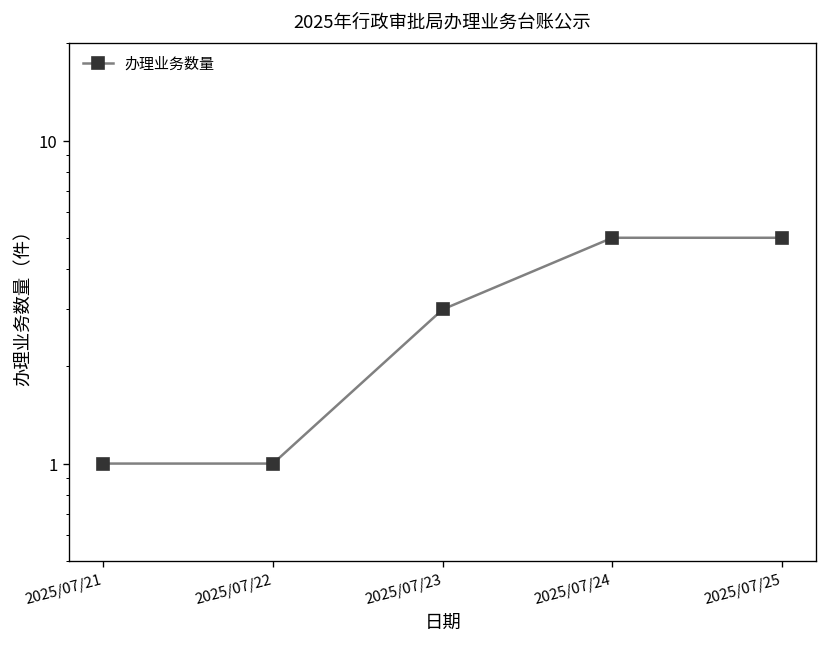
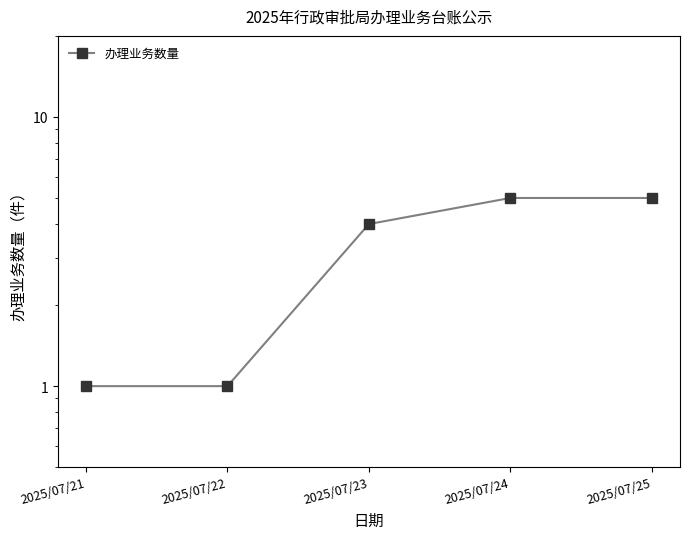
  {
    "2025/07/21": 1,
    "2025/07/22": 1,
-   "2025/07/23": 3,
+   "2025/07/23": 4,
    "2025/07/24": 5,
    "2025/07/25": 5
  }
